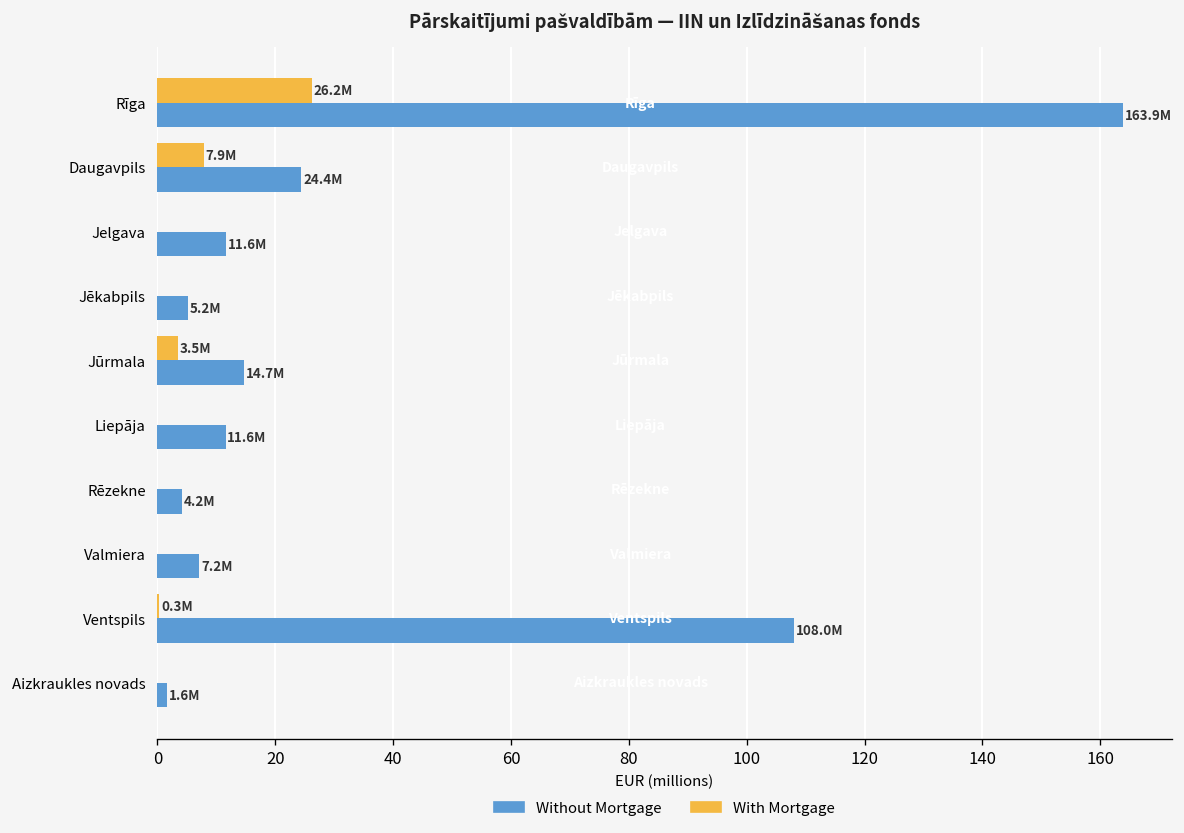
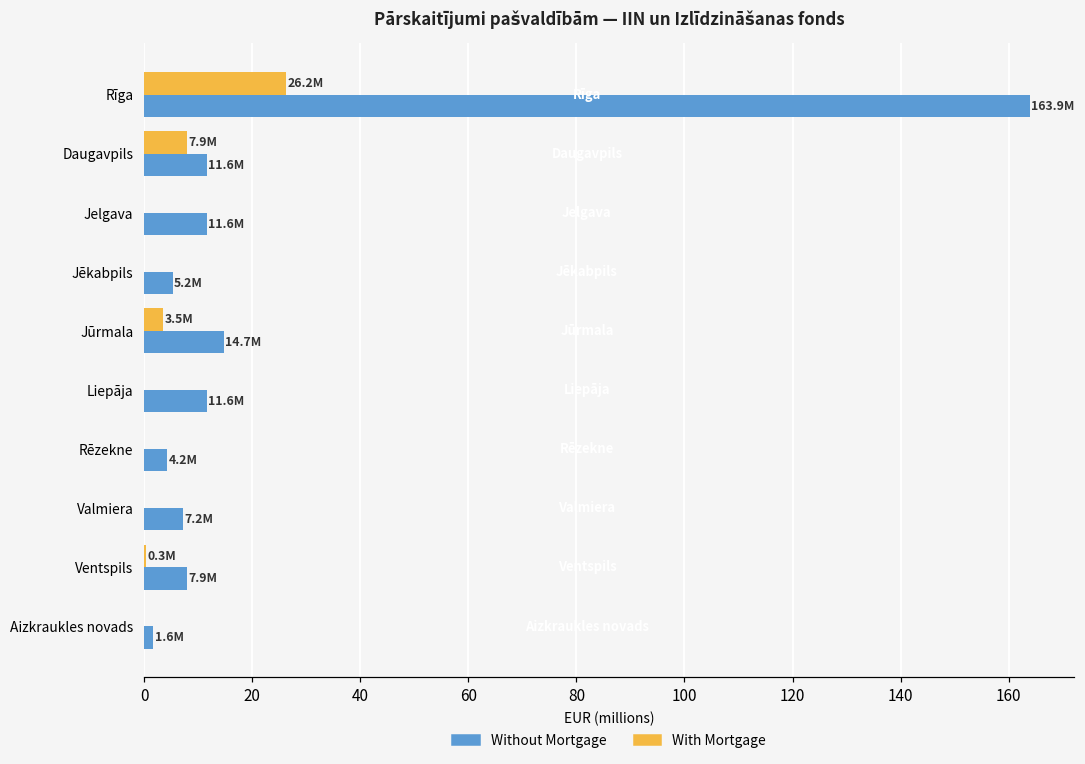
  {
    "Without Mortgage": {
      "Rīga": "163.9M",
-     "Daugavpils": "24.4M",
+     "Daugavpils": "11.6M",
      "Jelgava": "11.6M",
      "Jēkabpils": "5.2M",
      "Jūrmala": "14.7M",
      "Liepāja": "11.6M",
      "Rēzekne": "4.2M",
      "Valmiera": "7.2M",
-     "Ventspils": "108.0M",
+     "Ventspils": "7.9M",
      "Aizkraukles novads": "1.6M"
    },
    "With Mortgage": {
      "Rīga": "26.2M",
      "Daugavpils": "7.9M",
      "Jūrmala": "3.5M",
      "Ventspils": "0.3M"
    }
  }
